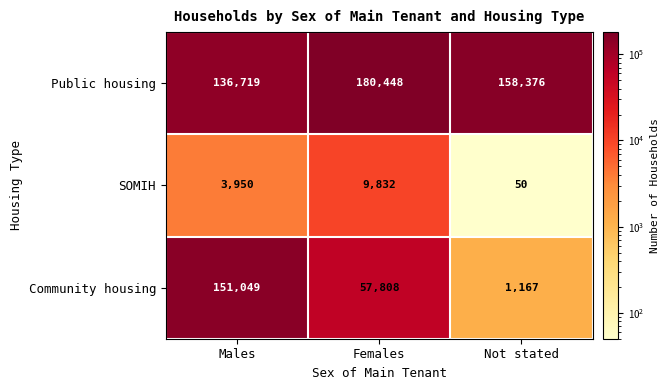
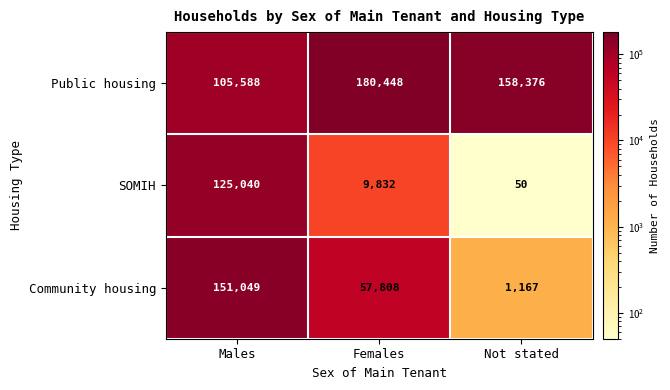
  {
    "Public housing": {
-     "Males": "136,719",
+     "Males": "105,588",
      "Females": "180,448",
      "Not stated": "158,376"
    },
    "SOMIH": {
-     "Males": "3,950",
+     "Males": "125,040",
      "Females": "9,832",
      "Not stated": "50"
    },
    "Community housing": {
      "Males": "151,049",
      "Females": "57,808",
      "Not stated": "1,167"
    }
  }
